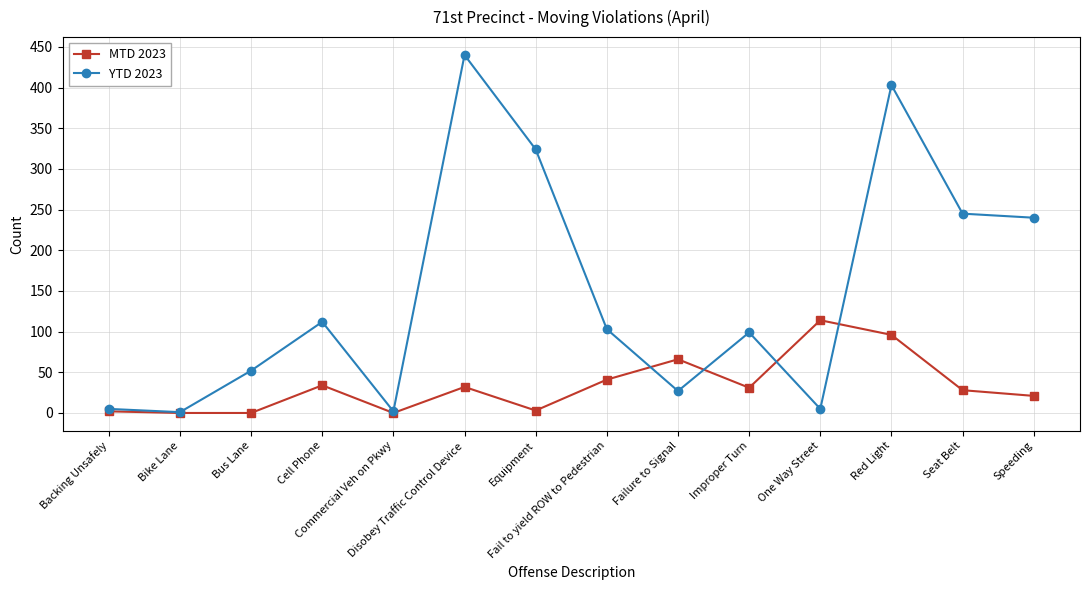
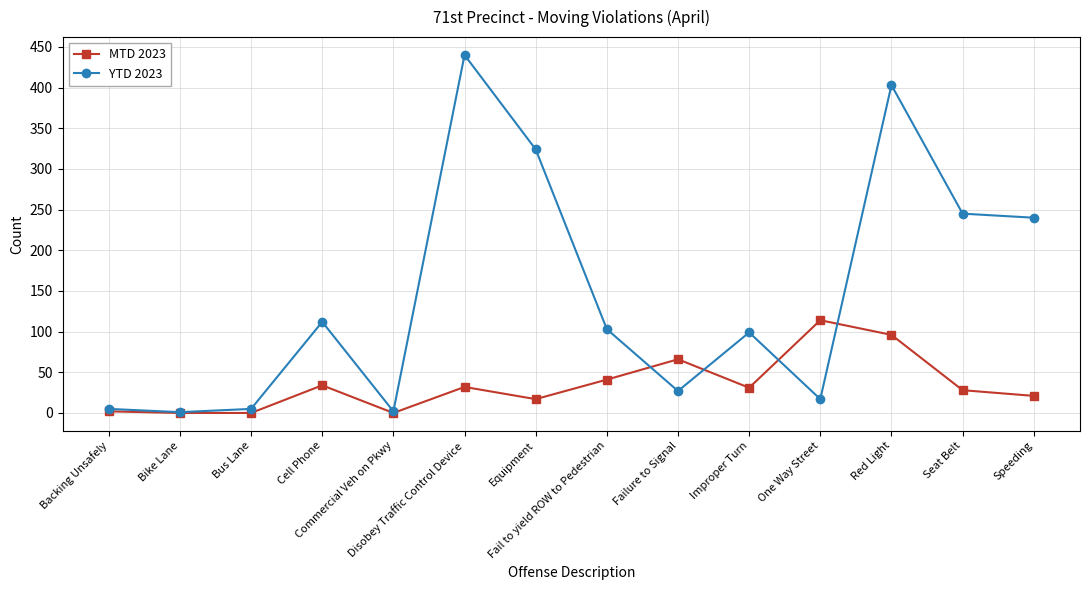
  {
    "MTD 2023": {
      "Bus Lane": 0,
      "Cell Phone": 30,
      "Disobey Traffic Control Device": 30,
-     "Equipment": 0,
+     "Equipment": 20,
      "Fail to yield ROW to Pedestrian": 40,
      "Failure to Signal": 70,
      "Improper Turn": 30,
      "One Way Street": 110,
      "Red Light": 100,
      "Seat Belt": 30,
      "Speeding": 20
    },
    "YTD 2023": {
-     "Bus Lane": 50,
+     "Bus Lane": 10,
      "Cell Phone": 110,
      "Disobey Traffic Control Device": 440,
      "Equipment": 320,
      "Fail to yield ROW to Pedestrian": 100,
      "Failure to Signal": 30,
      "Improper Turn": 100,
-     "One Way Street": 10,
+     "One Way Street": 20,
      "Red Light": 400,
      "Seat Belt": 250,
      "Speeding": 240
    }
  }
